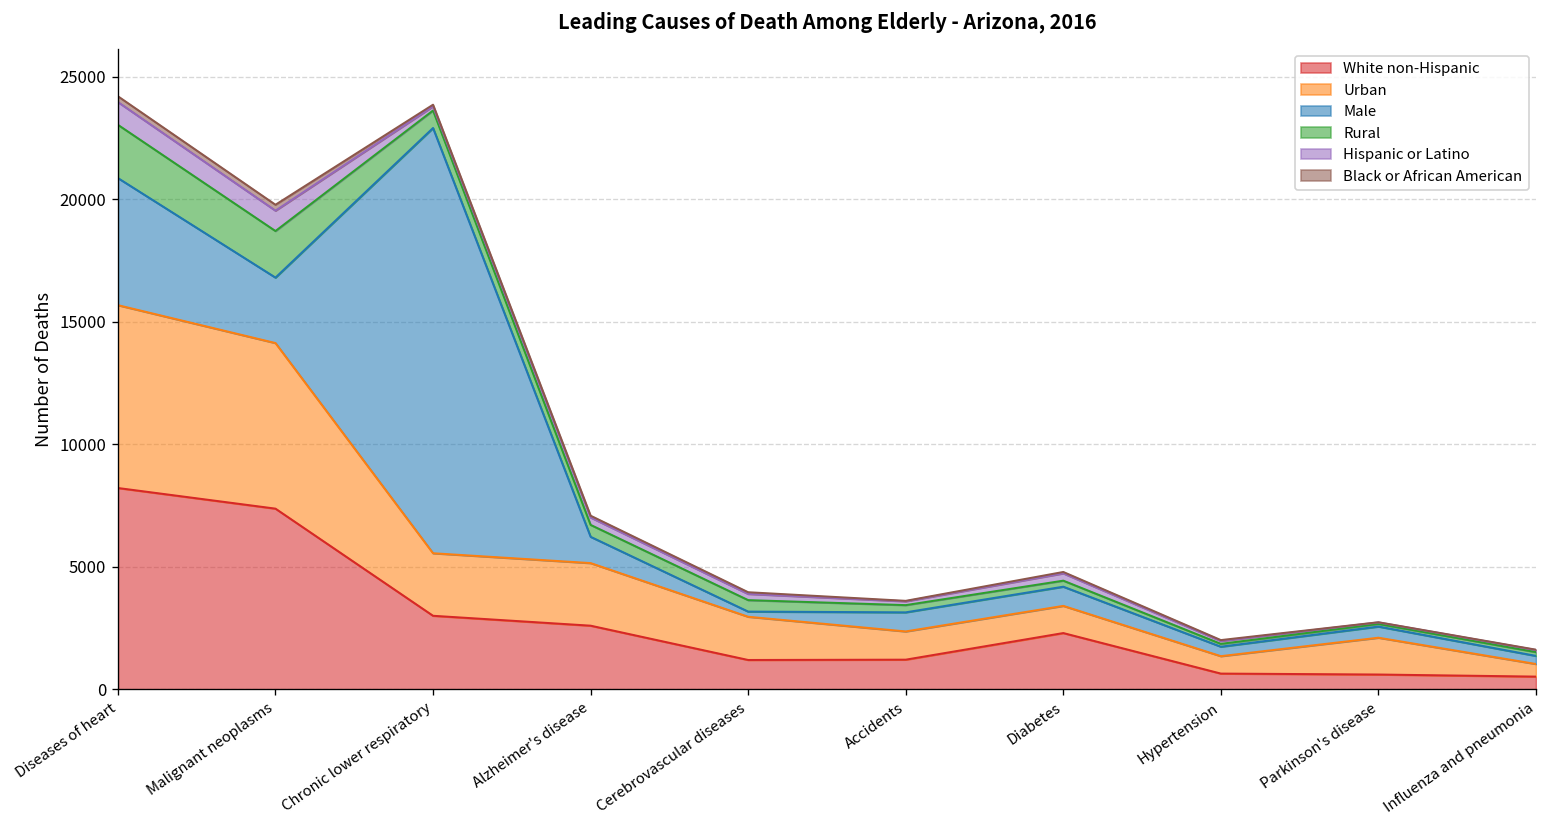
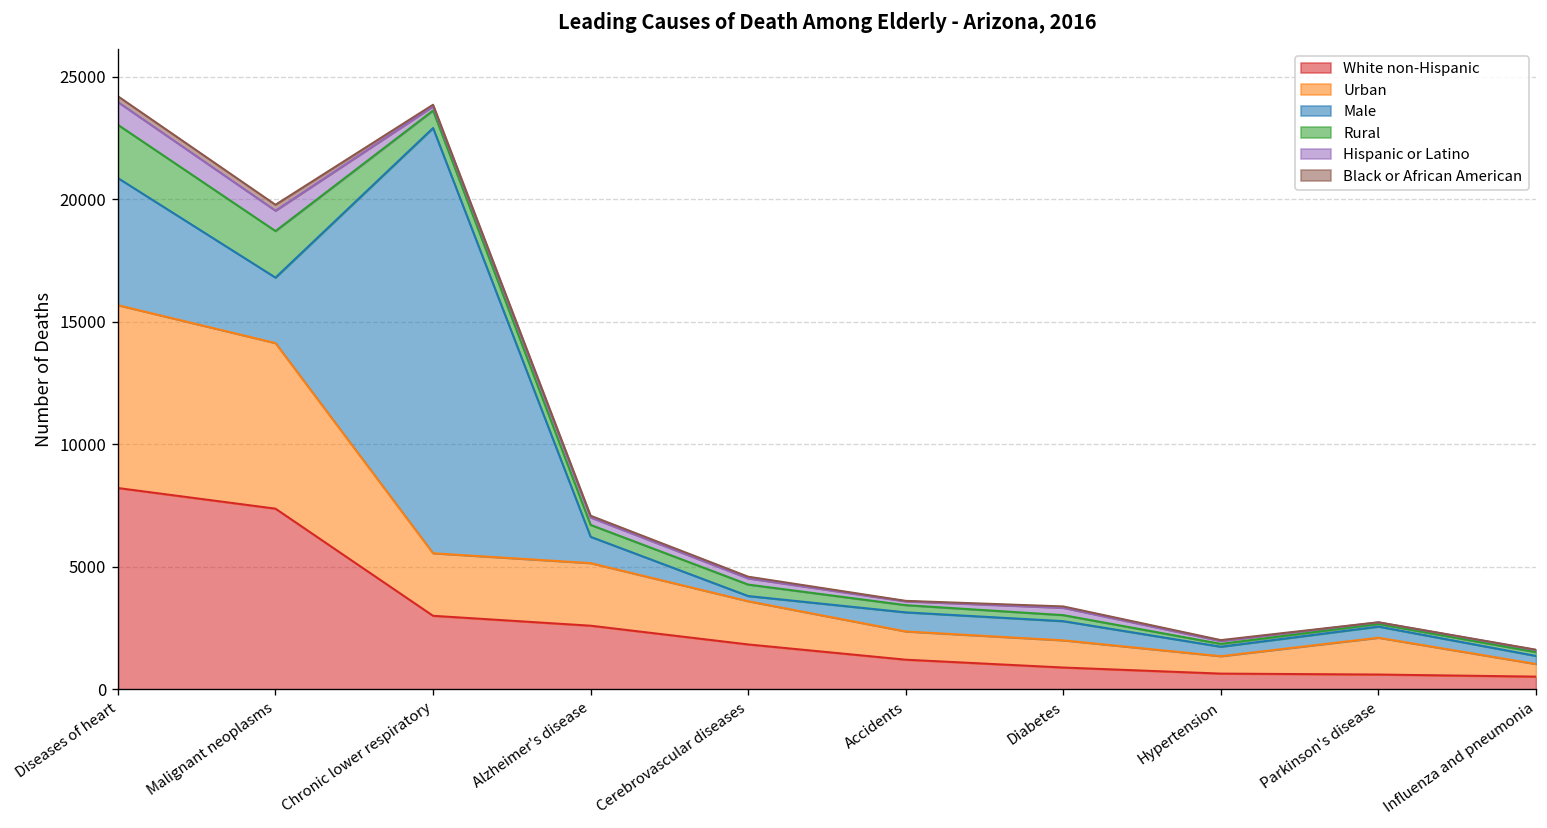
  {
    "White non-Hispanic": {
      "Diseases of heart": 8200,
      "Malignant neoplasms": 7400,
      "Chronic lower respiratory": 3000,
      "Alzheimer's disease": 2600,
-     "Cerebrovascular diseases": 1200,
+     "Cerebrovascular diseases": 1800,
      "Accidents": 1200,
-     "Diabetes": 2300,
+     "Diabetes": 900,
      "Hypertension": 600,
      "Parkinson's disease": 600,
      "Influenza and pneumonia": 500
    },
    "Urban": {
      "Diseases of heart": 7500,
      "Malignant neoplasms": 6800,
      "Chronic lower respiratory": 2600,
      "Alzheimer's disease": 2600,
      "Cerebrovascular diseases": 1800,
      "Accidents": 1200,
      "Diabetes": 1100,
      "Hypertension": 700,
      "Parkinson's disease": 1500,
      "Influenza and pneumonia": 500
    },
    "Male": {
      "Diseases of heart": 5200,
      "Malignant neoplasms": 2700,
      "Chronic lower respiratory": 17400,
      "Alzheimer's disease": 1100,
      "Cerebrovascular diseases": 200,
      "Accidents": 800,
      "Diabetes": 800,
      "Influenza and pneumonia": 300
    },
    "Rural": {
      "Diseases of heart": 2200,
      "Malignant neoplasms": 1900,
      "Chronic lower respiratory": 700,
      "Alzheimer's disease": 500,
      "Cerebrovascular diseases": 500,
      "Accidents": 300,
      "Diabetes": 200
    },
    "Hispanic or Latino": {
      "Diseases of heart": 900,
      "Malignant neoplasms": 800
    },
    "Black or African American": {
      "Diseases of heart": 200,
      "Malignant neoplasms": 200
    }
  }
